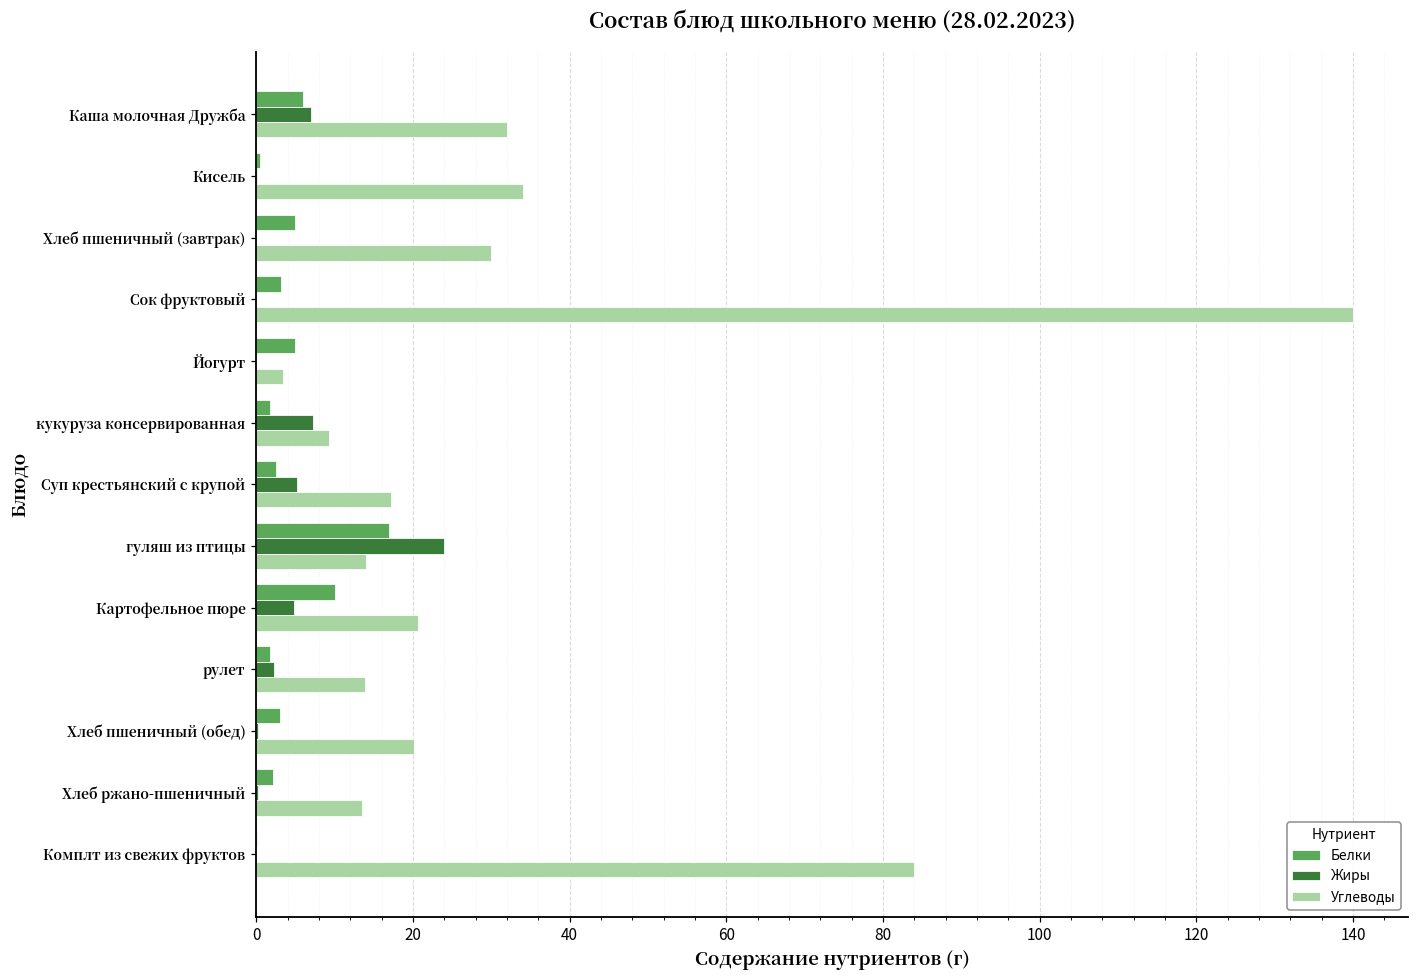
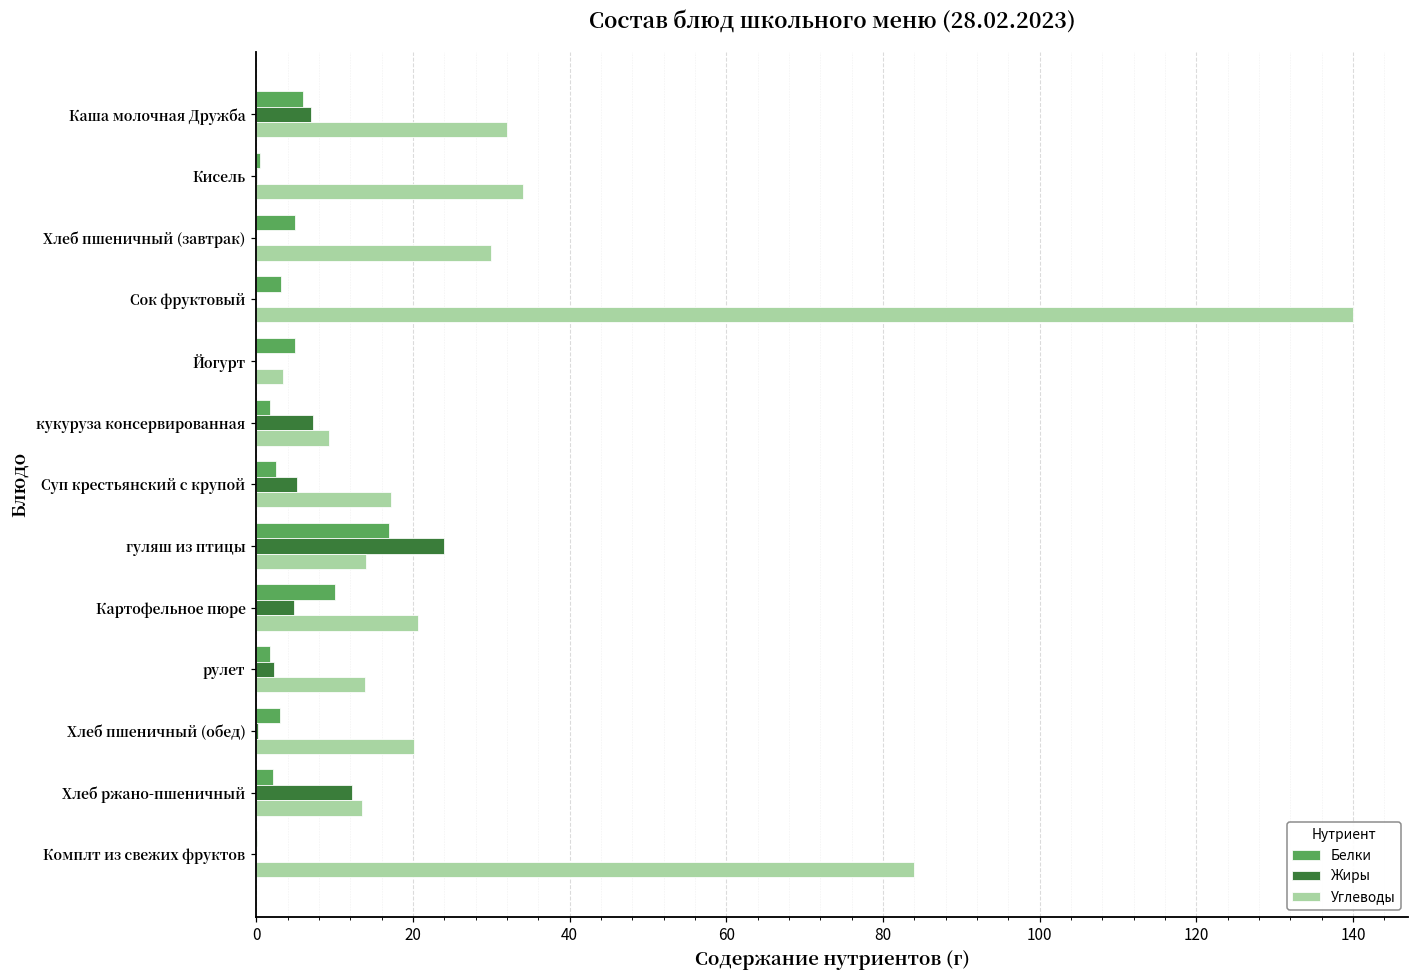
  {
    "Белки": {
      "Каша молочная Дружба": 6,
      "Кисель": 0,
      "Хлеб пшеничный (завтрак)": 5,
      "Сок фруктовый": 3,
      "Йогурт": 5,
      "кукуруза консервированная": 2,
      "Суп крестьянский с крупой": 3,
      "гуляш из птицы": 17,
      "Картофельное пюре": 10,
      "рулет": 2,
      "Хлеб пшеничный (обед)": 3,
      "Хлеб ржано-пшеничный": 2
    },
    "Жиры": {
      "Каша молочная Дружба": 7,
      "Хлеб пшеничный (завтрак)": 0,
      "Сок фруктовый": 0,
      "Йогурт": 0,
      "кукуруза консервированная": 7,
      "Суп крестьянский с крупой": 5,
      "гуляш из птицы": 24,
      "Картофельное пюре": 5,
      "рулет": 2,
-     "Хлеб ржано-пшеничный": 0
+     "Хлеб ржано-пшеничный": 12
    },
    "Углеводы": {
      "Каша молочная Дружба": 32,
      "Кисель": 34,
      "Хлеб пшеничный (завтрак)": 30,
      "Сок фруктовый": 140,
      "Йогурт": 3,
      "кукуруза консервированная": 9,
      "Суп крестьянский с крупой": 17,
      "гуляш из птицы": 14,
      "Картофельное пюре": 21,
      "рулет": 14,
      "Хлеб пшеничный (обед)": 20,
      "Хлеб ржано-пшеничный": 14,
      "Комплт из свежих фруктов": 84
    }
  }
